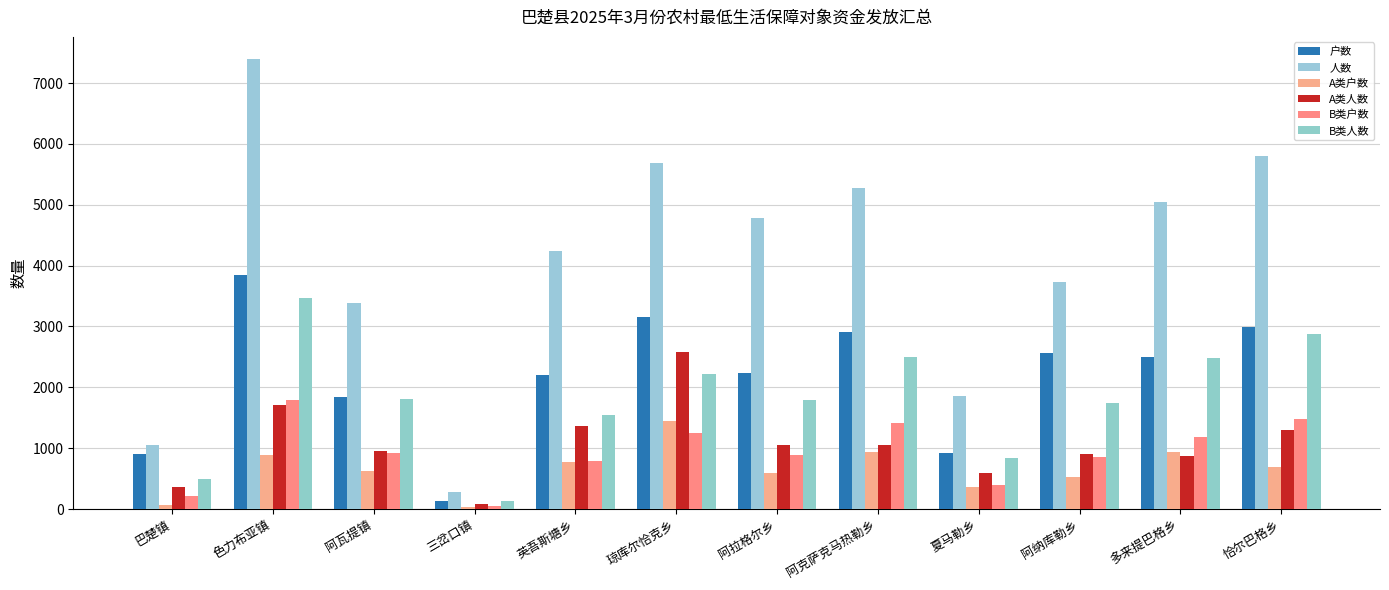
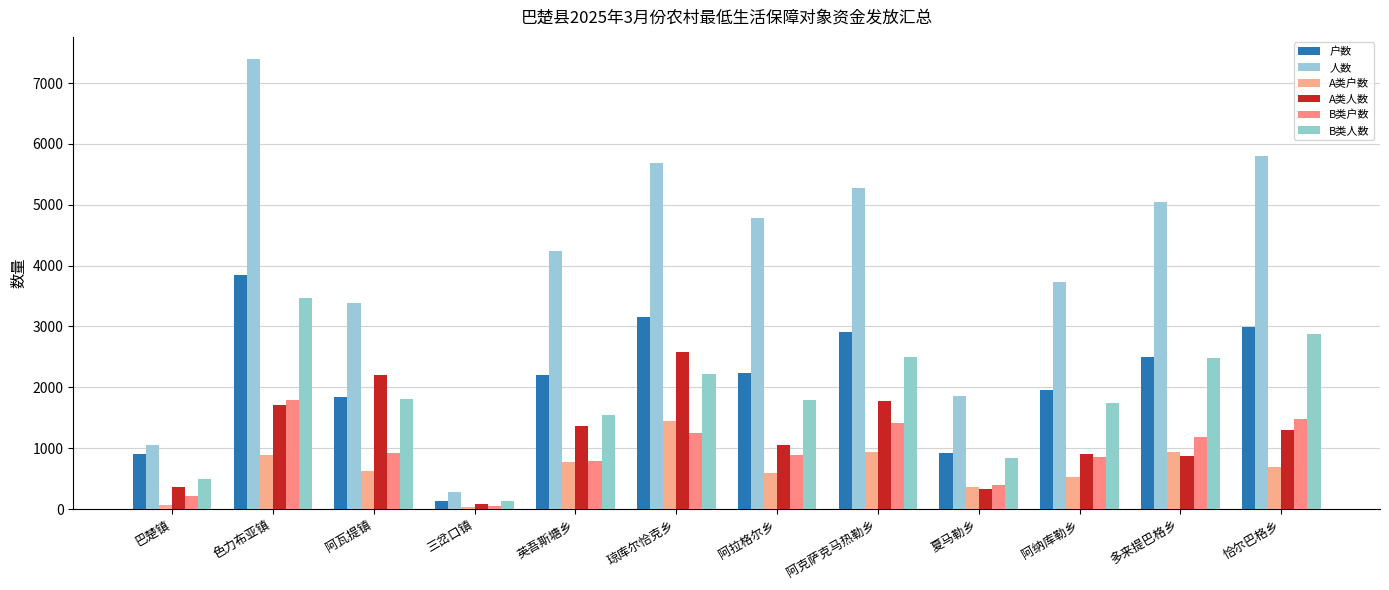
  {
    "户数": {
      "巴楚镇": 900,
      "色力布亚镇": 3800,
      "阿瓦提镇": 1800,
      "三岔口镇": 100,
      "英吾斯塘乡": 2200,
      "琼库尔恰克乡": 3200,
      "阿拉格尔乡": 2200,
      "阿克萨克马热勒乡": 2900,
      "夏马勒乡": 900,
-     "阿纳库勒乡": 2600,
+     "阿纳库勒乡": 2000,
      "多来提巴格乡": 2500,
      "恰尔巴格乡": 3000
    },
    "A类人数": {
      "巴楚镇": 400,
      "色力布亚镇": 1700,
-     "阿瓦提镇": 1000,
+     "阿瓦提镇": 2200,
      "三岔口镇": 100,
      "英吾斯塘乡": 1400,
      "琼库尔恰克乡": 2600,
      "阿拉格尔乡": 1000,
-     "阿克萨克马热勒乡": 1000,
-     "夏马勒乡": 600,
+     "阿克萨克马热勒乡": 1800,
+     "夏马勒乡": 300,
      "阿纳库勒乡": 900,
      "多来提巴格乡": 900,
      "恰尔巴格乡": 1300
    }
  }
